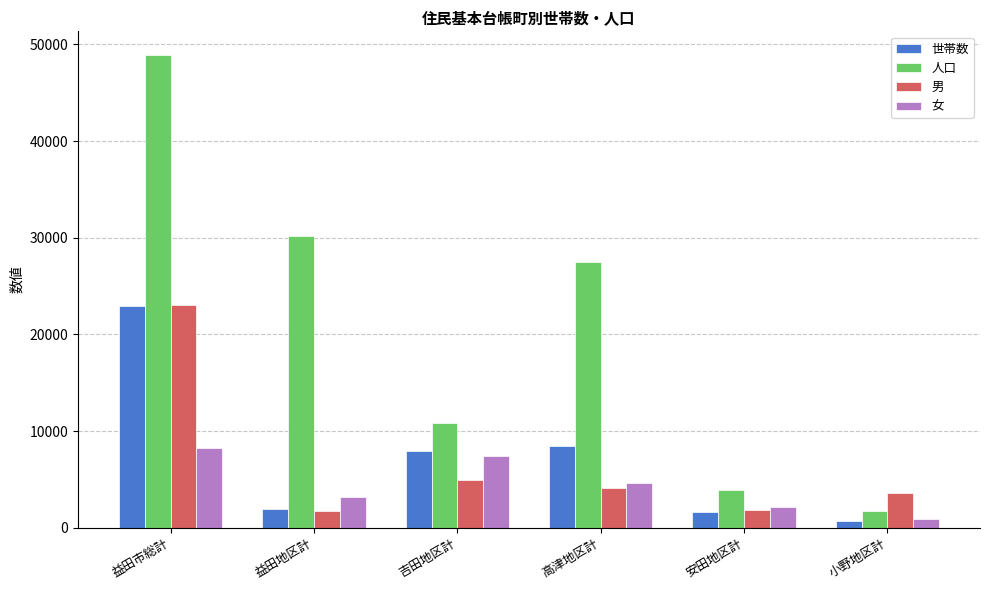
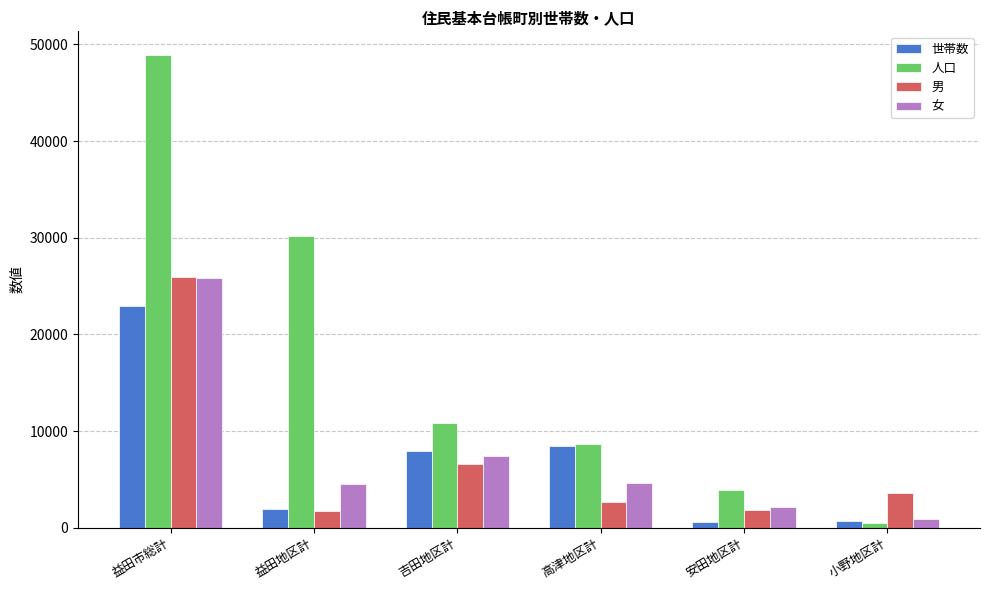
  {
    "世帯数": {
      "益田市総計": 23000,
      "益田地区計": 2000,
      "吉田地区計": 8000,
      "高津地区計": 8000,
-     "安田地区計": 2000,
+     "安田地区計": 1000,
      "小野地区計": 1000
    },
    "人口": {
      "益田市総計": 49000,
      "益田地区計": 30000,
      "吉田地区計": 11000,
-     "高津地区計": 28000,
+     "高津地区計": 9000,
      "安田地区計": 4000,
-     "小野地区計": 2000
+     "小野地区計": 1000
    },
    "男": {
-     "益田市総計": 23000,
+     "益田市総計": 26000,
      "益田地区計": 2000,
-     "吉田地区計": 5000,
-     "高津地区計": 4000,
+     "吉田地区計": 7000,
+     "高津地区計": 3000,
      "安田地区計": 2000,
      "小野地区計": 4000
    },
    "女": {
-     "益田市総計": 8000,
-     "益田地区計": 3000,
+     "益田市総計": 26000,
+     "益田地区計": 4000,
      "吉田地区計": 7000,
      "高津地区計": 5000,
      "安田地区計": 2000,
      "小野地区計": 1000
    }
  }
